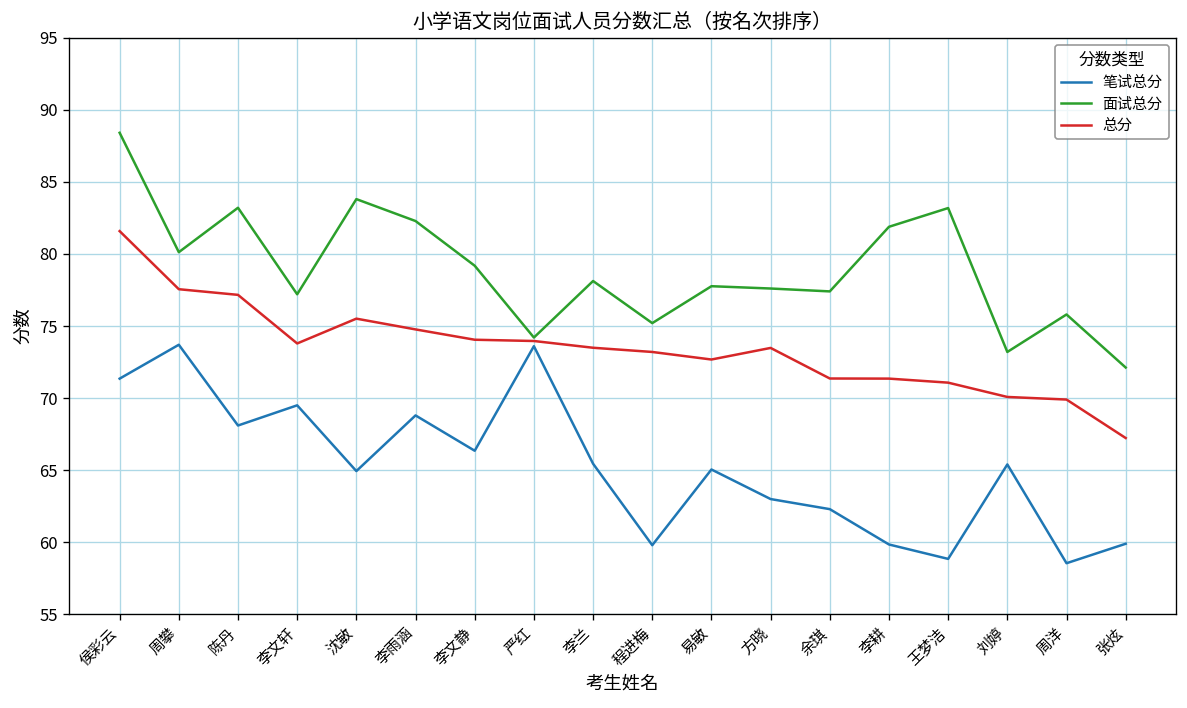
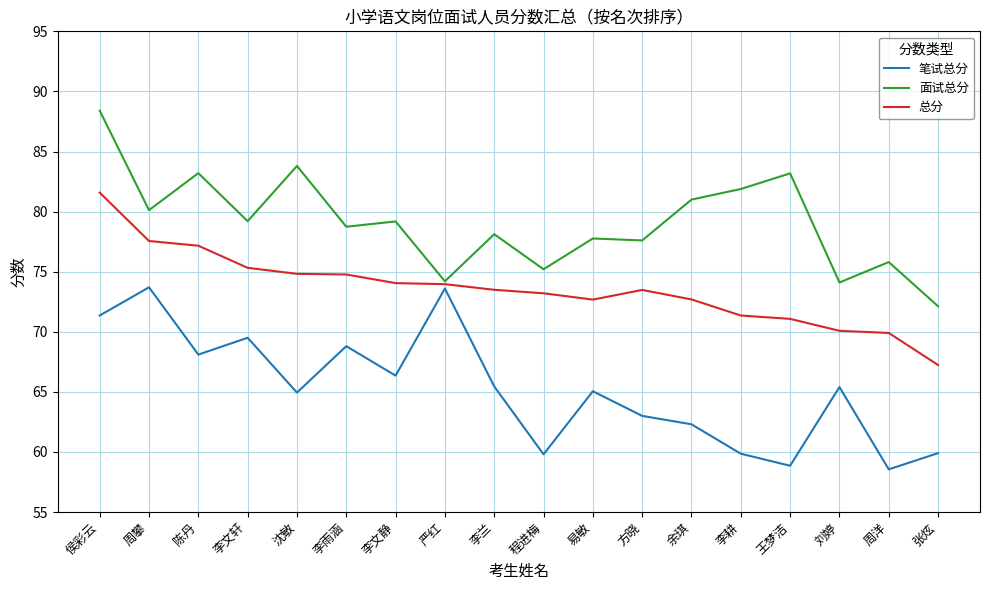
  {
    "笔试总分": {
      "侯彩云": 71.4,
      "周攀": 73.7,
      "陈丹": 68.1,
      "李文轩": 69.5,
      "沈敏": 64.9,
      "李雨涵": 68.8,
      "李文静": 66.4,
      "严红": 73.6,
      "李兰": 65.5,
      "程进梅": 59.8,
      "易敏": 65.1,
      "方晓": 63.0,
      "余琪": 62.3,
      "李耕": 59.9,
      "王梦洁": 58.9,
      "刘婷": 65.4,
      "周洋": 58.6,
      "张炫": 59.9
    },
    "面试总分": {
      "侯彩云": 88.4,
      "周攀": 80.1,
      "陈丹": 83.2,
-     "李文轩": 77.2,
+     "李文轩": 79.2,
      "沈敏": 83.8,
-     "李雨涵": 82.3,
+     "李雨涵": 78.7,
      "李文静": 79.2,
      "严红": 74.2,
      "李兰": 78.1,
      "程进梅": 75.2,
      "易敏": 77.8,
      "方晓": 77.6,
-     "余琪": 77.4,
+     "余琪": 81.0,
      "李耕": 81.9,
      "王梦洁": 83.2,
-     "刘婷": 73.2,
+     "刘婷": 74.1,
      "周洋": 75.8,
      "张炫": 72.1
    },
    "总分": {
      "侯彩云": 81.6,
      "周攀": 77.6,
      "陈丹": 77.2,
-     "李文轩": 73.8,
-     "沈敏": 75.5,
+     "李文轩": 75.3,
+     "沈敏": 74.8,
      "李雨涵": 74.8,
      "李文静": 74.0,
      "严红": 74.0,
      "李兰": 73.5,
      "程进梅": 73.2,
      "易敏": 72.7,
      "方晓": 73.5,
-     "余琪": 71.4,
+     "余琪": 72.7,
      "李耕": 71.4,
      "王梦洁": 71.1,
      "刘婷": 70.1,
      "周洋": 69.9,
      "张炫": 67.2
    }
  }
